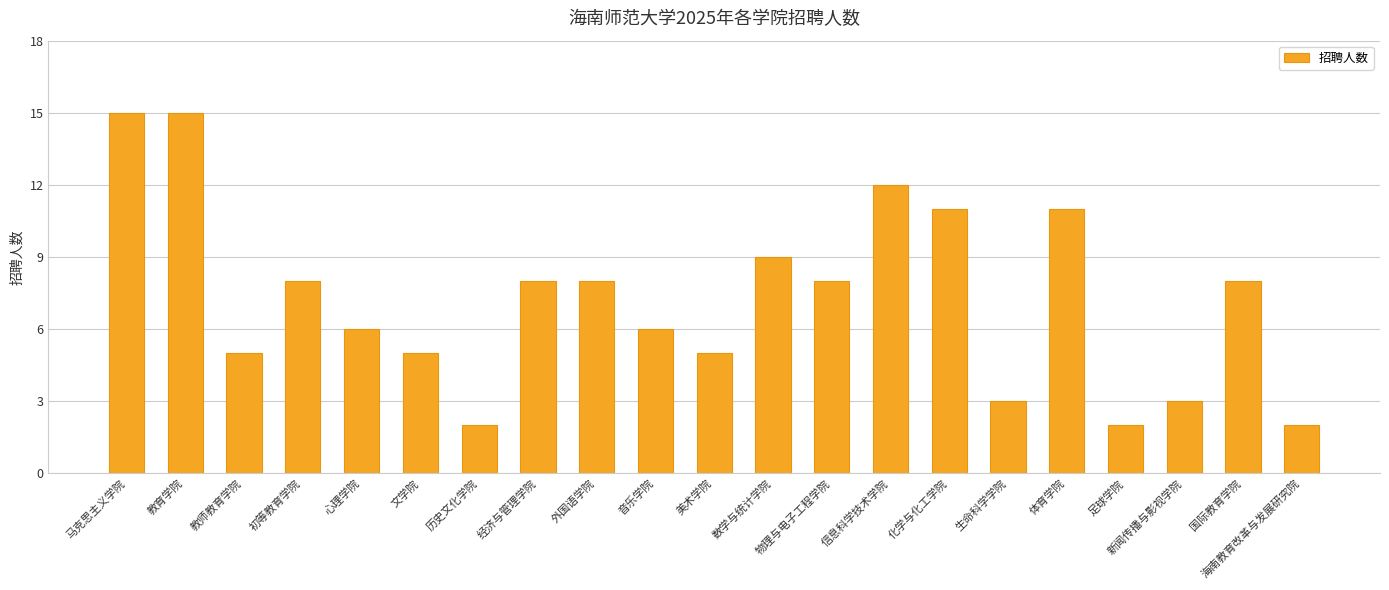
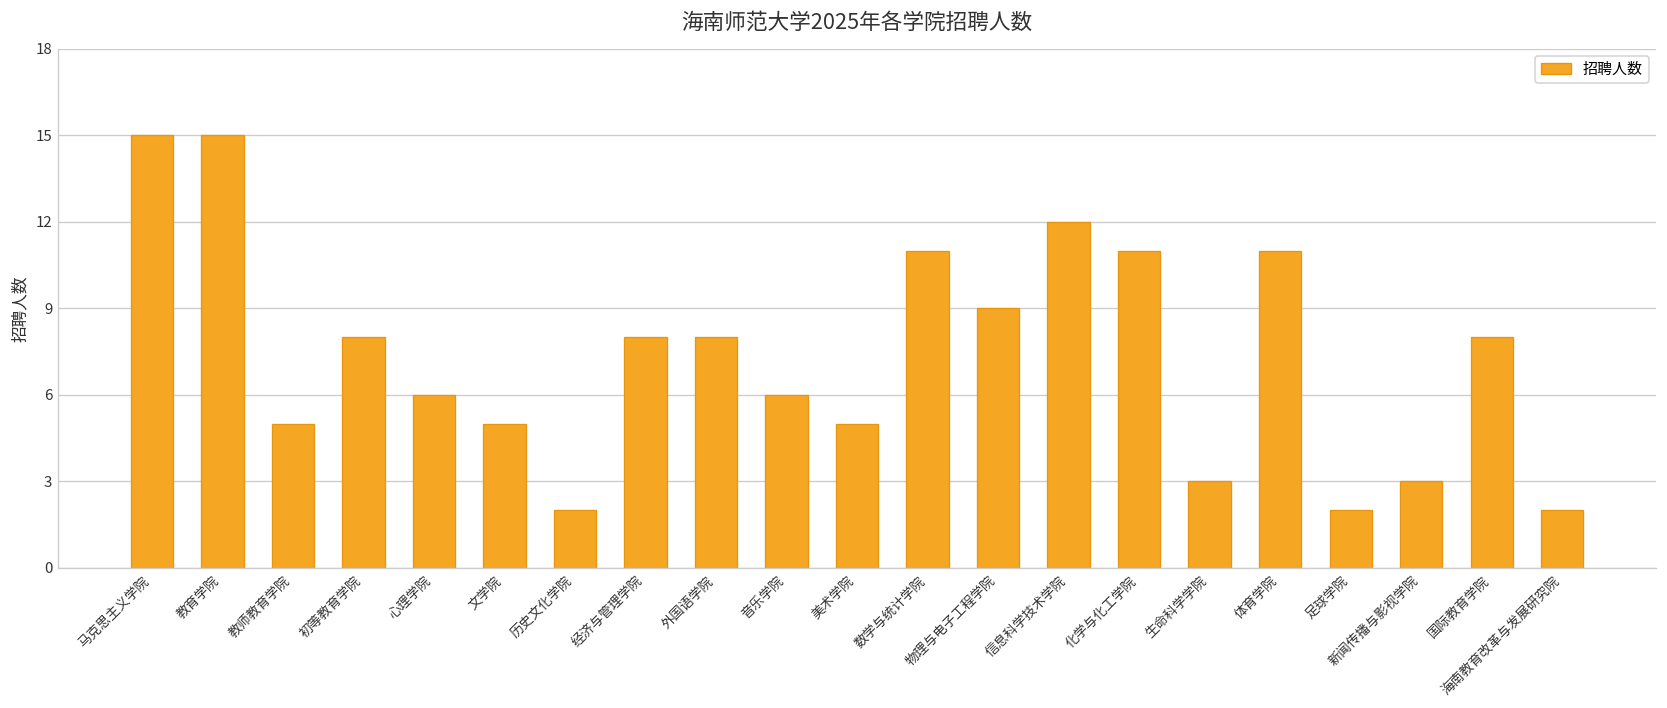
  {
    "马克思主义学院": 15,
    "教育学院": 15,
    "教师教育学院": 5,
    "初等教育学院": 8,
    "心理学院": 6,
    "文学院": 5,
    "历史文化学院": 2,
    "经济与管理学院": 8,
    "外国语学院": 8,
    "音乐学院": 6,
    "美术学院": 5,
-   "数学与统计学院": 9,
-   "物理与电子工程学院": 8,
+   "数学与统计学院": 11,
+   "物理与电子工程学院": 9,
    "信息科学技术学院": 12,
    "化学与化工学院": 11,
    "生命科学学院": 3,
    "体育学院": 11,
    "足球学院": 2,
    "新闻传播与影视学院": 3,
    "国际教育学院": 8,
    "海南教育改革与发展研究院": 2
  }
